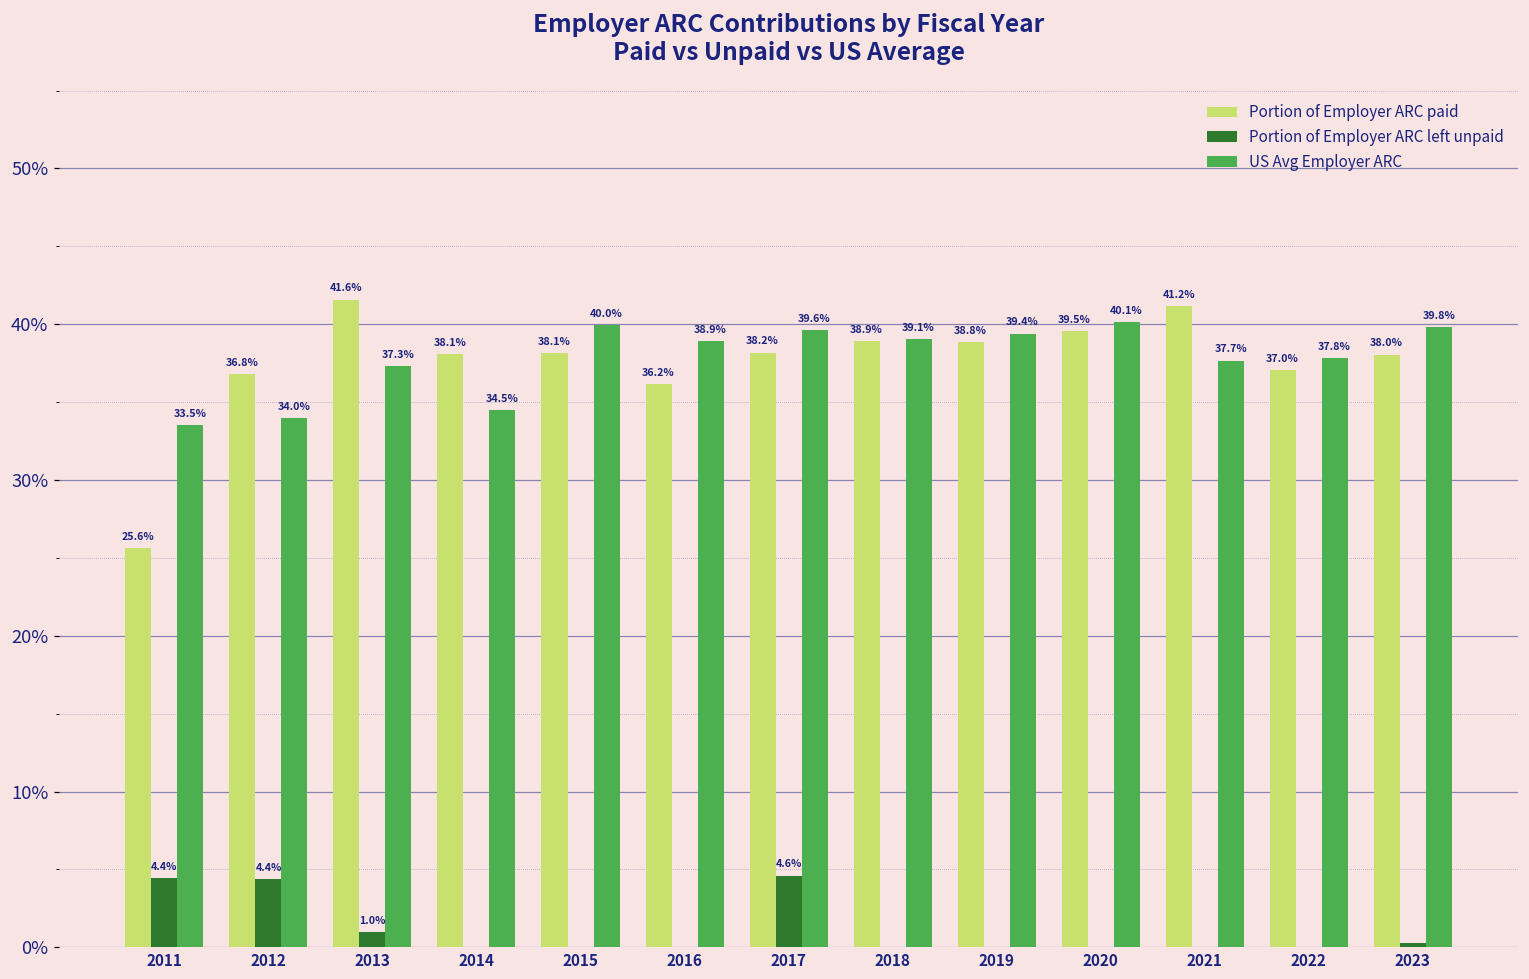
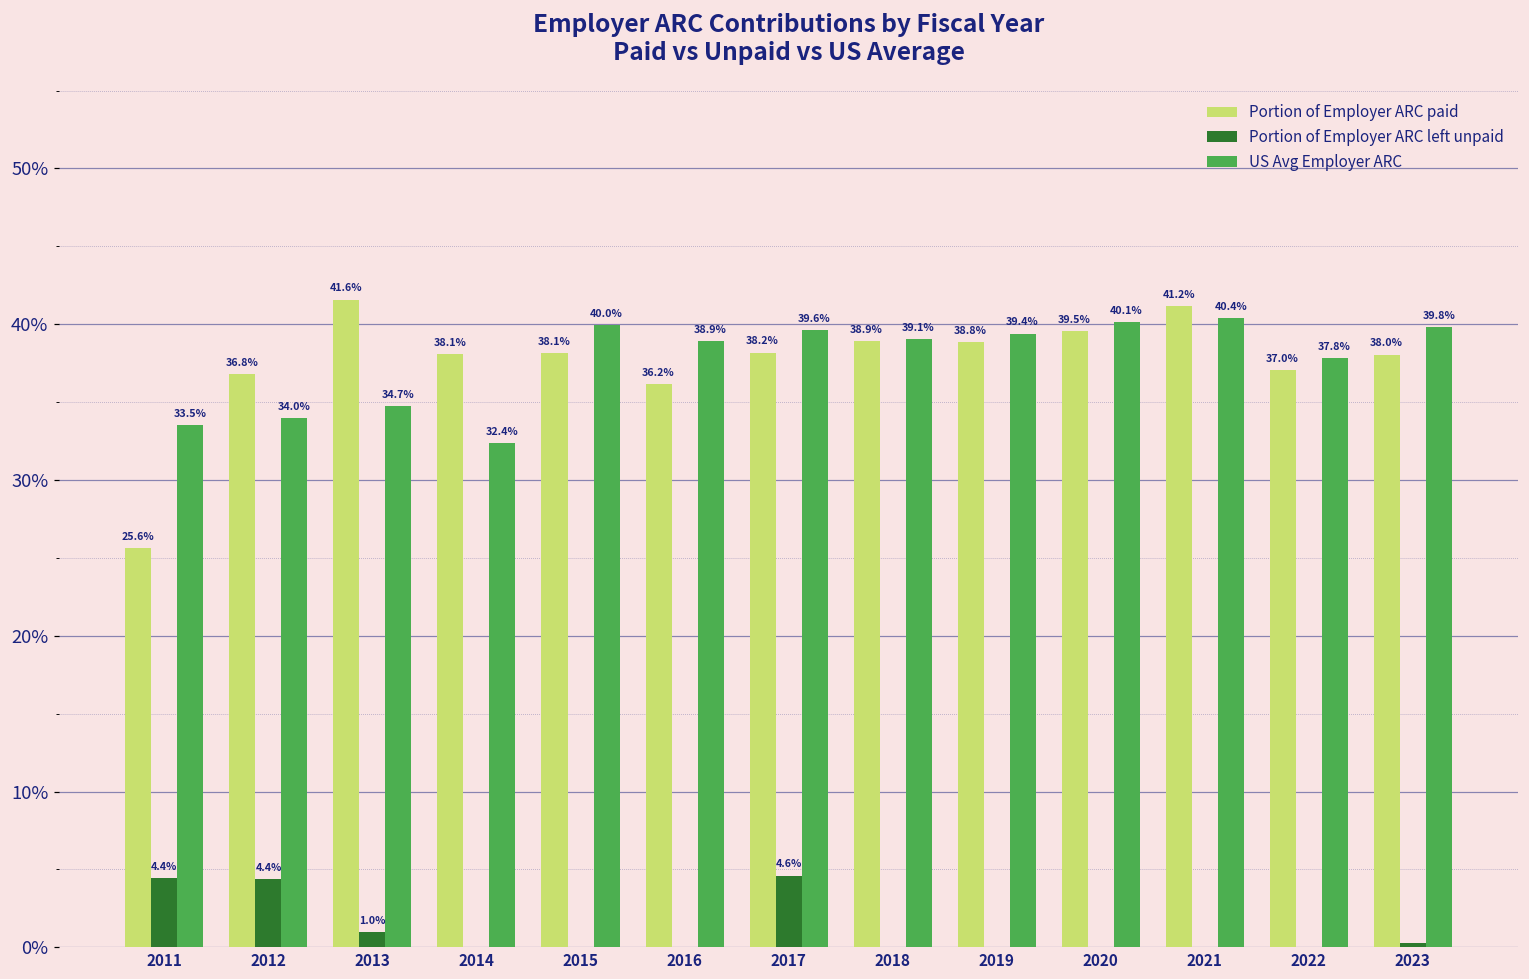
  {
    "Portion of Employer ARC paid": {
      "2011": "25.6%",
      "2012": "36.8%",
      "2013": "41.6%",
      "2014": "38.1%",
      "2015": "38.1%",
      "2016": "36.2%",
      "2017": "38.2%",
      "2018": "38.9%",
      "2019": "38.8%",
      "2020": "39.5%",
      "2021": "41.2%",
      "2022": "37.0%",
      "2023": "38.0%"
    },
    "Portion of Employer ARC left unpaid": {
      "2011": "4.4%",
      "2012": "4.4%",
      "2013": "1.0%",
      "2017": "4.6%"
    },
    "US Avg Employer ARC": {
      "2011": "33.5%",
      "2012": "34.0%",
-     "2013": "37.3%",
-     "2014": "34.5%",
+     "2013": "34.7%",
+     "2014": "32.4%",
      "2015": "40.0%",
      "2016": "38.9%",
      "2017": "39.6%",
      "2018": "39.1%",
      "2019": "39.4%",
      "2020": "40.1%",
-     "2021": "37.7%",
+     "2021": "40.4%",
      "2022": "37.8%",
      "2023": "39.8%"
    }
  }
